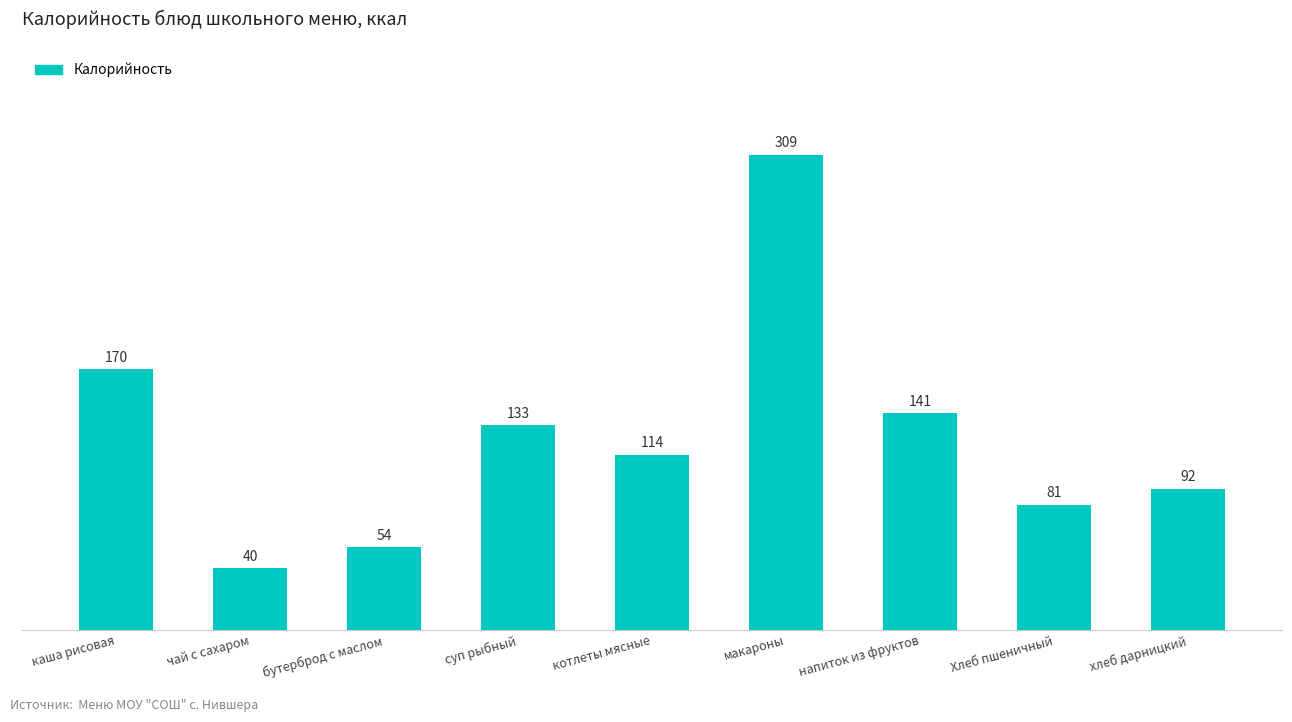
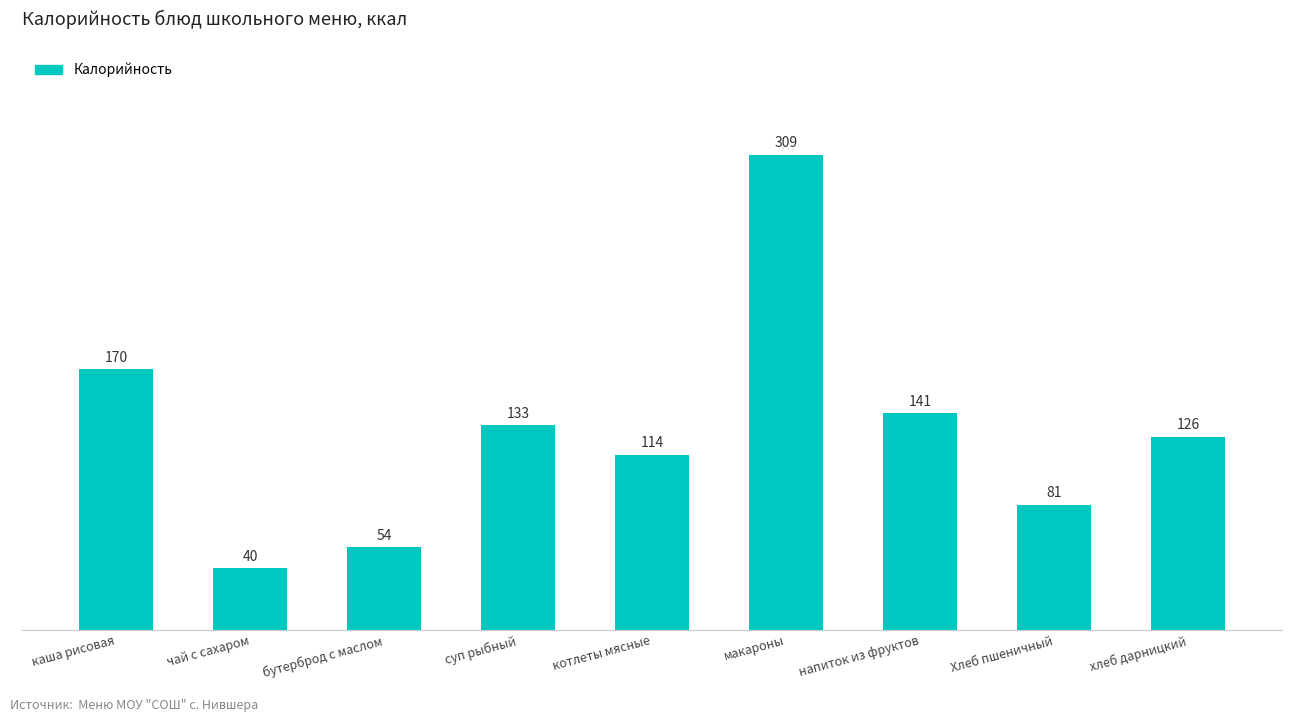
  {
    "каша рисовая": 170,
    "чай с сахаром": 40,
    "бутерброд с маслом": 54,
    "суп рыбный": 133,
    "котлеты мясные": 114,
    "макароны": 309,
    "напиток из фруктов": 141,
    "Хлеб пшеничный": 81,
-   "хлеб дарницкий": 92
+   "хлеб дарницкий": 126
  }
